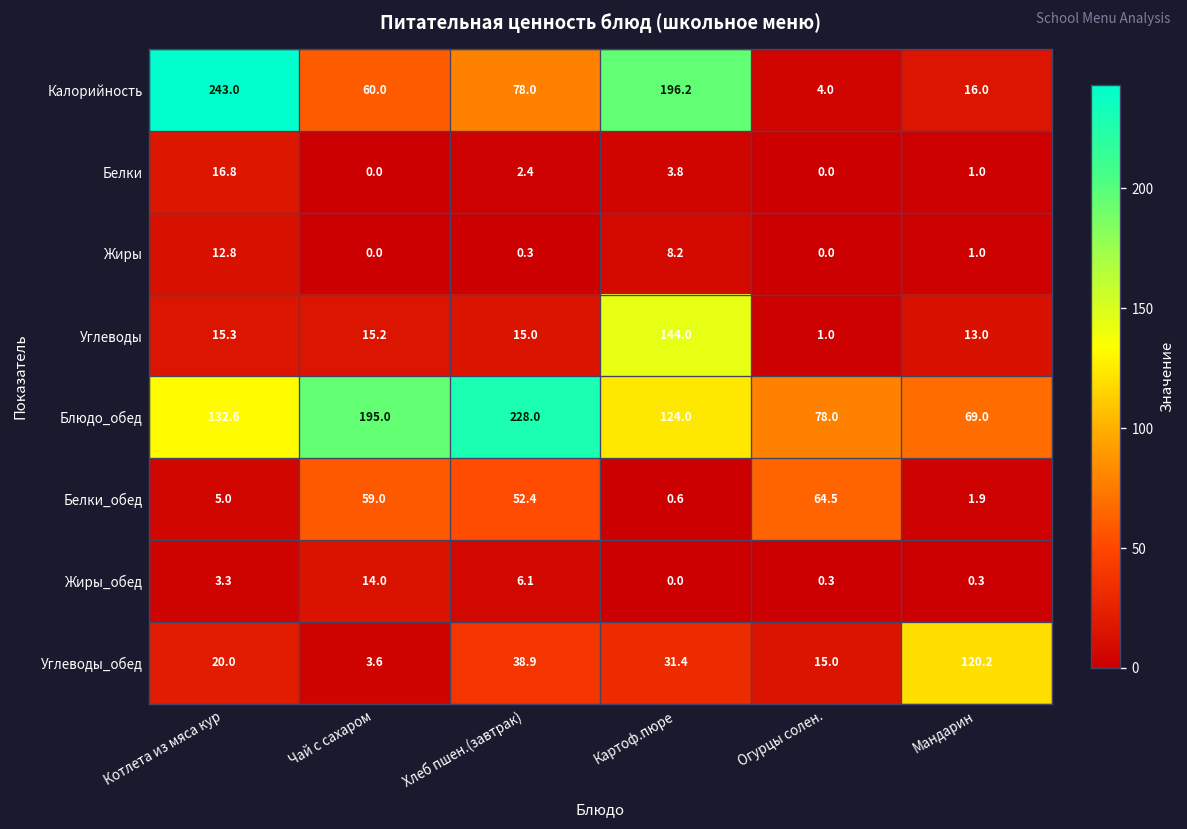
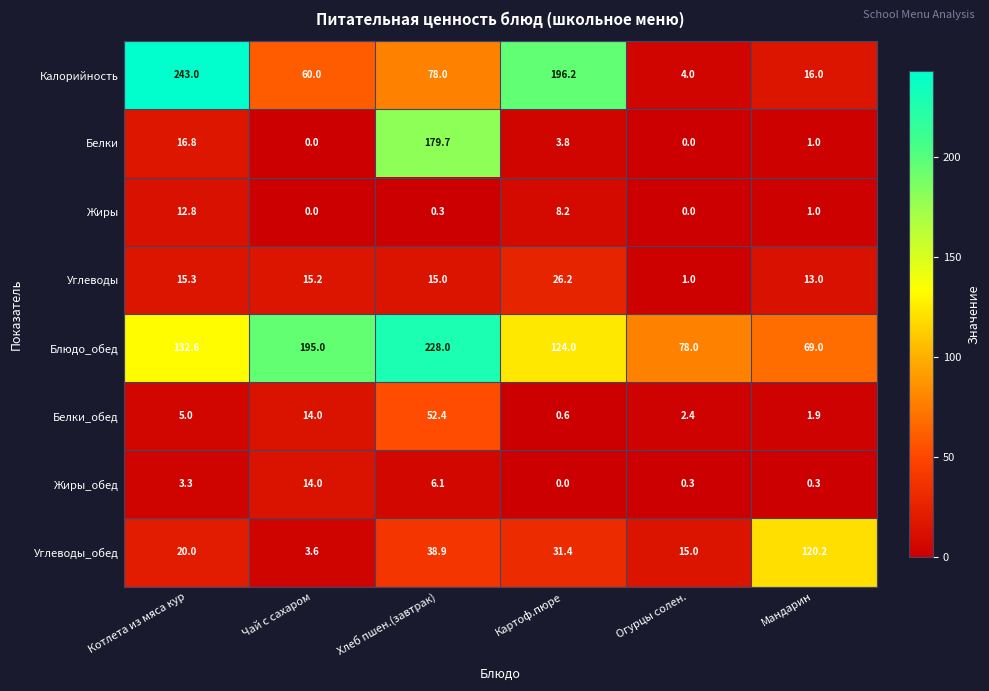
  {
    "Калорийность": {
      "Котлета из мяса кур": 243.0,
      "Чай с сахаром": 60.0,
      "Хлеб пшен.(завтрак)": 78.0,
      "Картоф.пюре": 196.2,
      "Огурцы солен.": 4.0,
      "Мандарин": 16.0
    },
    "Белки": {
      "Котлета из мяса кур": 16.8,
      "Чай с сахаром": 0.0,
-     "Хлеб пшен.(завтрак)": 2.4,
+     "Хлеб пшен.(завтрак)": 179.7,
      "Картоф.пюре": 3.8,
      "Огурцы солен.": 0.0,
      "Мандарин": 1.0
    },
    "Жиры": {
      "Котлета из мяса кур": 12.8,
      "Чай с сахаром": 0.0,
      "Хлеб пшен.(завтрак)": 0.3,
      "Картоф.пюре": 8.2,
      "Огурцы солен.": 0.0,
      "Мандарин": 1.0
    },
    "Углеводы": {
      "Котлета из мяса кур": 15.3,
      "Чай с сахаром": 15.2,
      "Хлеб пшен.(завтрак)": 15.0,
-     "Картоф.пюре": 144.0,
+     "Картоф.пюре": 26.2,
      "Огурцы солен.": 1.0,
      "Мандарин": 13.0
    },
    "Блюдо_обед": {
      "Котлета из мяса кур": 132.6,
      "Чай с сахаром": 195.0,
      "Хлеб пшен.(завтрак)": 228.0,
      "Картоф.пюре": 124.0,
      "Огурцы солен.": 78.0,
      "Мандарин": 69.0
    },
    "Белки_обед": {
      "Котлета из мяса кур": 5.0,
-     "Чай с сахаром": 59.0,
+     "Чай с сахаром": 14.0,
      "Хлеб пшен.(завтрак)": 52.4,
      "Картоф.пюре": 0.6,
-     "Огурцы солен.": 64.5,
+     "Огурцы солен.": 2.4,
      "Мандарин": 1.9
    },
    "Жиры_обед": {
      "Котлета из мяса кур": 3.3,
      "Чай с сахаром": 14.0,
      "Хлеб пшен.(завтрак)": 6.1,
      "Картоф.пюре": 0.0,
      "Огурцы солен.": 0.3,
      "Мандарин": 0.3
    },
    "Углеводы_обед": {
      "Котлета из мяса кур": 20.0,
      "Чай с сахаром": 3.6,
      "Хлеб пшен.(завтрак)": 38.9,
      "Картоф.пюре": 31.4,
      "Огурцы солен.": 15.0,
      "Мандарин": 120.2
    }
  }
